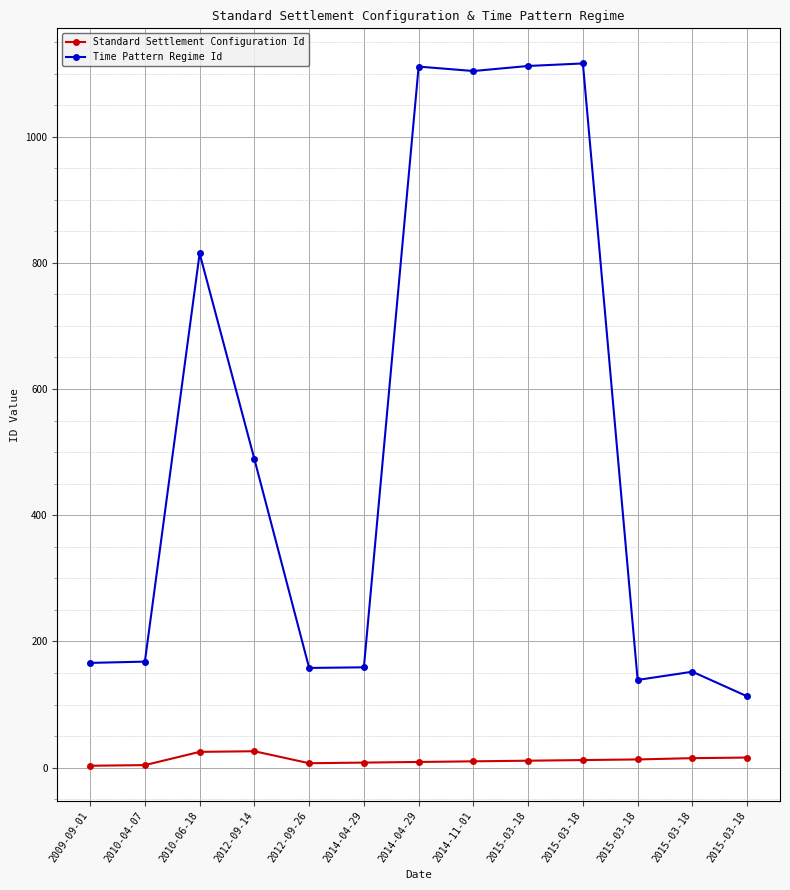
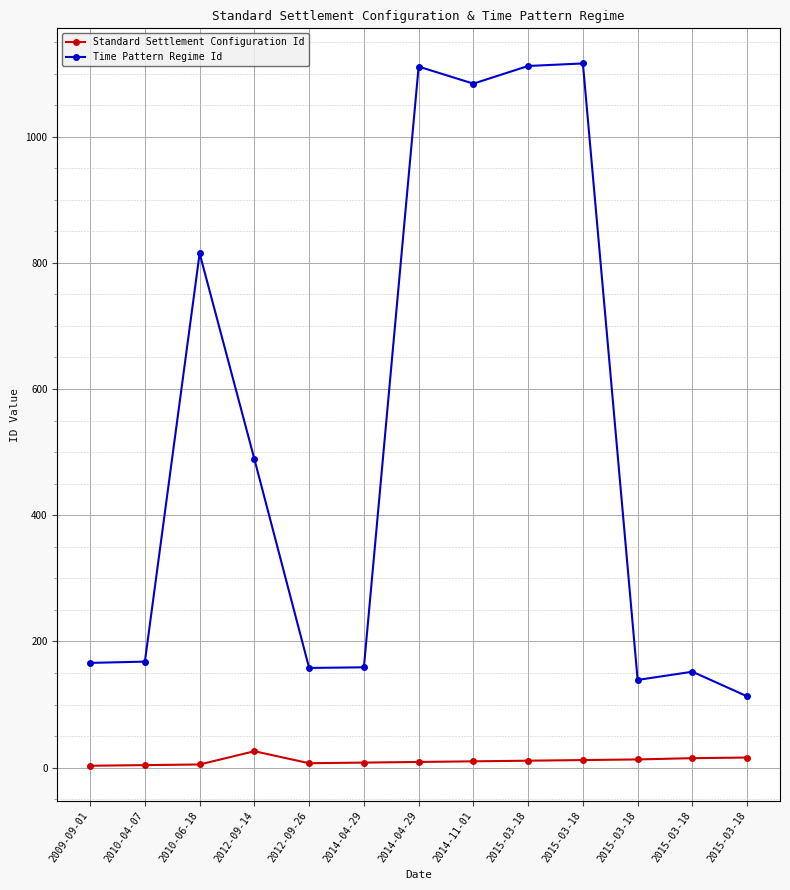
  {
    "Standard Settlement Configuration Id": {
      "2009-09-01": 0,
      "2010-04-07": 0,
-     "2010-06-18": 30,
+     "2010-06-18": 10,
      "2012-09-14": 30,
      "2012-09-26": 10,
      "2014-11-01": 10
    },
    "Time Pattern Regime Id": {
      "2009-09-01": 170,
      "2010-04-07": 170,
      "2010-06-18": 820,
      "2012-09-14": 490,
      "2012-09-26": 160,
-     "2014-11-01": 1100
+     "2014-11-01": 1080
    }
  }
